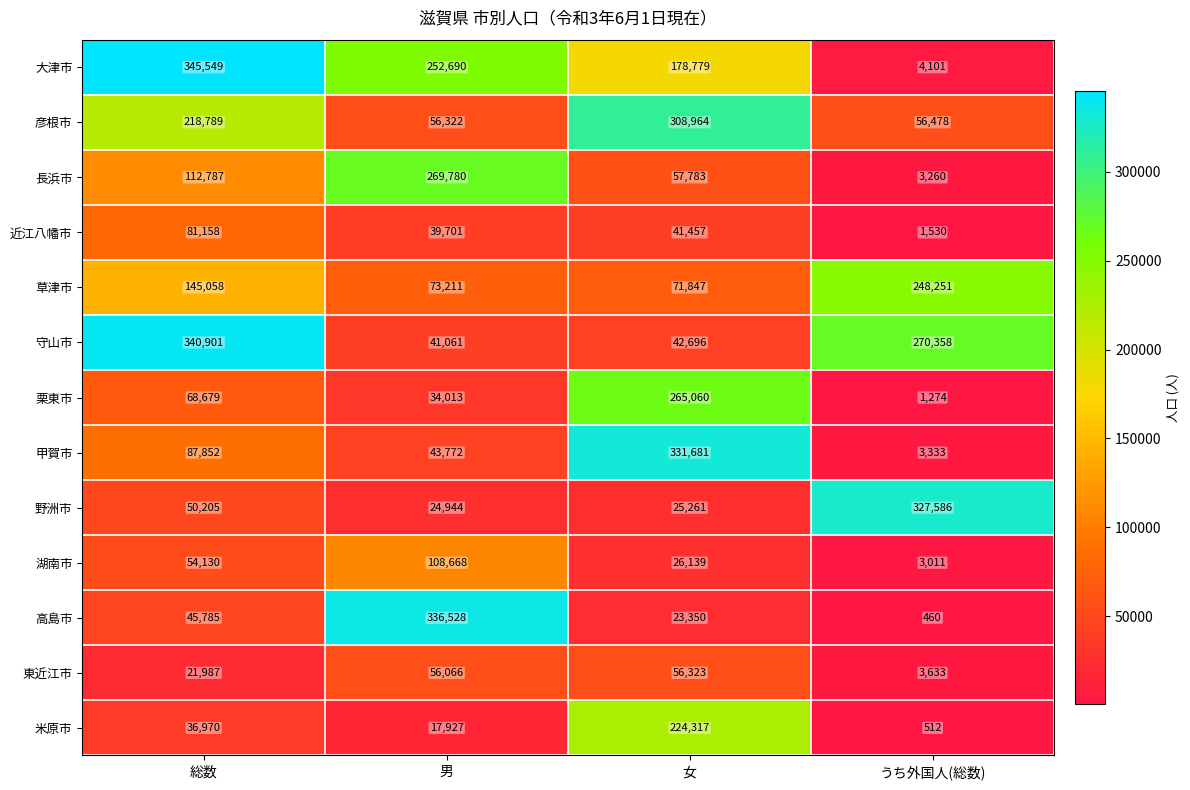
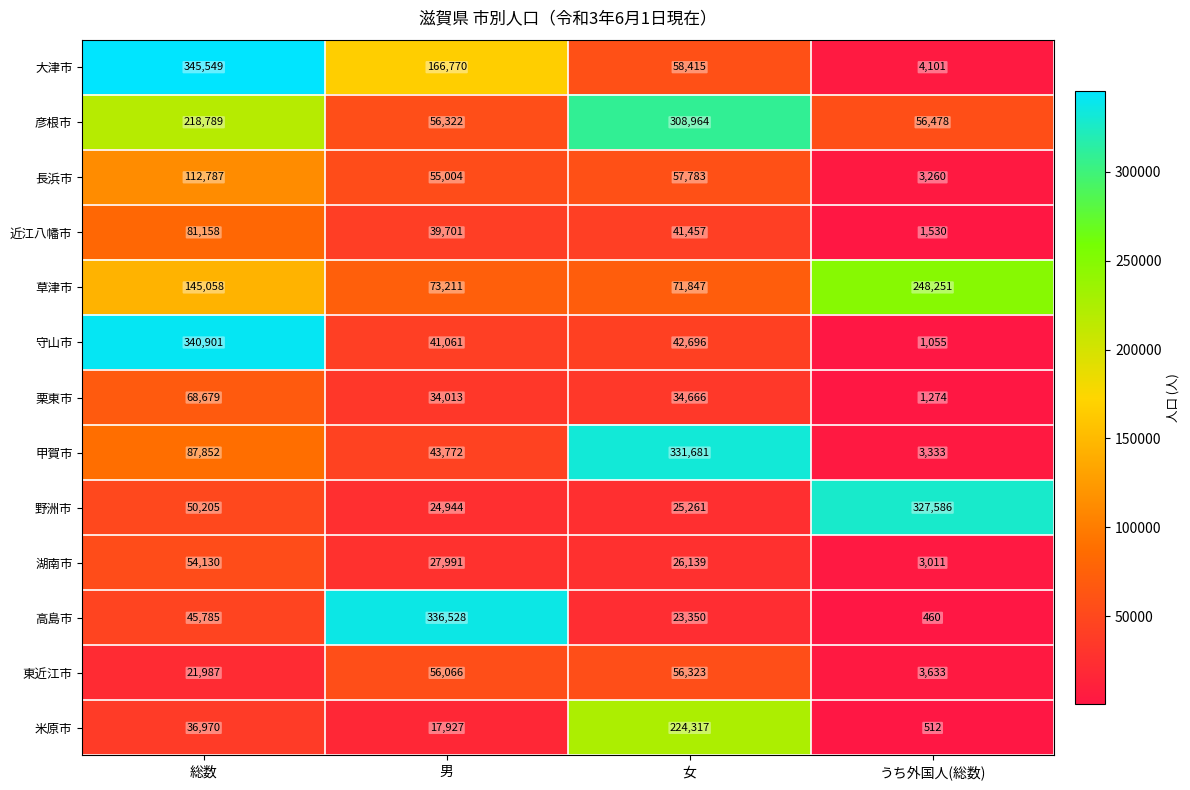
  {
    "大津市": {
-     "男": "252,690",
-     "女": "178,779"
+     "男": "166,770",
+     "女": "58,415"
    },
    "長浜市": {
-     "男": "269,780"
+     "男": "55,004"
    },
    "守山市": {
-     "うち外国人(総数)": "270,358"
+     "うち外国人(総数)": "1,055"
    },
    "栗東市": {
-     "女": "265,060"
+     "女": "34,666"
    },
    "湖南市": {
-     "男": "108,668"
+     "男": "27,991"
    }
  }
